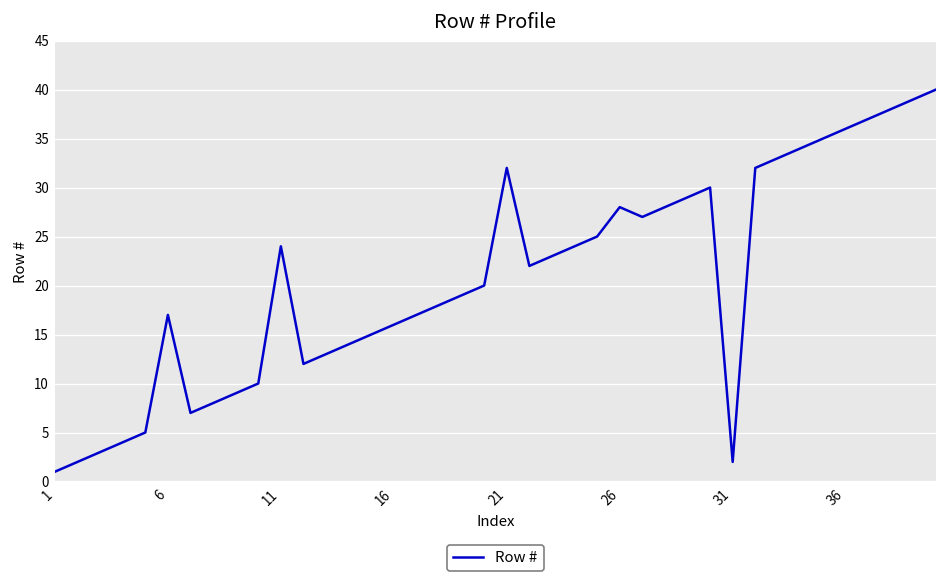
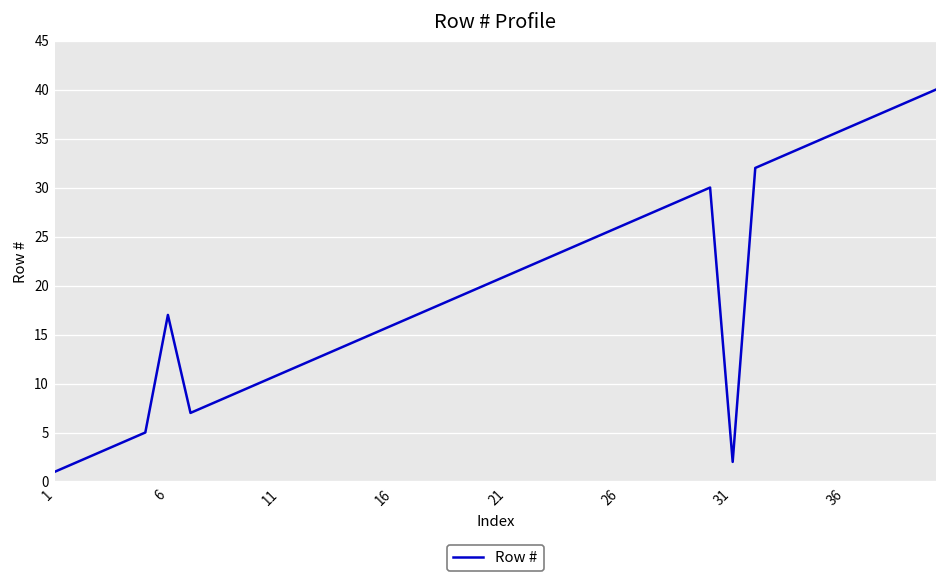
  {
    "1": 1,
    "6": 17,
-   "11": 24,
+   "11": 11,
    "16": 16,
-   "21": 32,
-   "26": 28,
+   "21": 21,
+   "26": 26,
    "31": 2,
    "36": 36
  }
